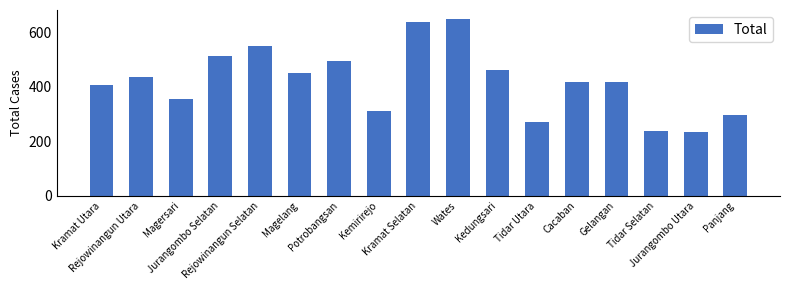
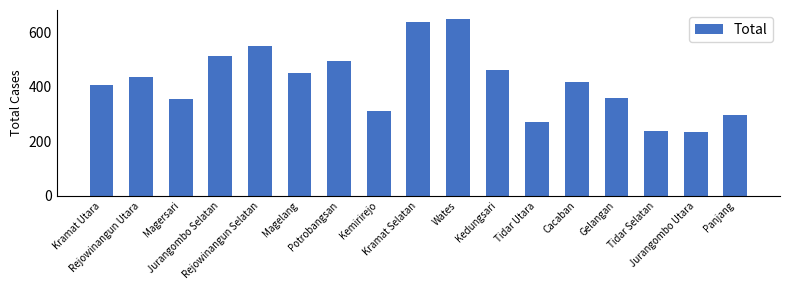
  {
    "Kramat Utara": 410,
    "Rejowinangun Utara": 440,
    "Magersari": 350,
    "Jurangombo Selatan": 510,
    "Rejowinangun Selatan": 550,
    "Magelang": 450,
    "Potrobangsan": 490,
    "Kemirirejo": 310,
    "Kramat Selatan": 640,
    "Wates": 650,
    "Kedungsari": 460,
    "Tidar Utara": 270,
    "Cacaban": 420,
-   "Gelangan": 420,
+   "Gelangan": 360,
    "Tidar Selatan": 240,
    "Jurangombo Utara": 230,
    "Panjang": 300
  }
